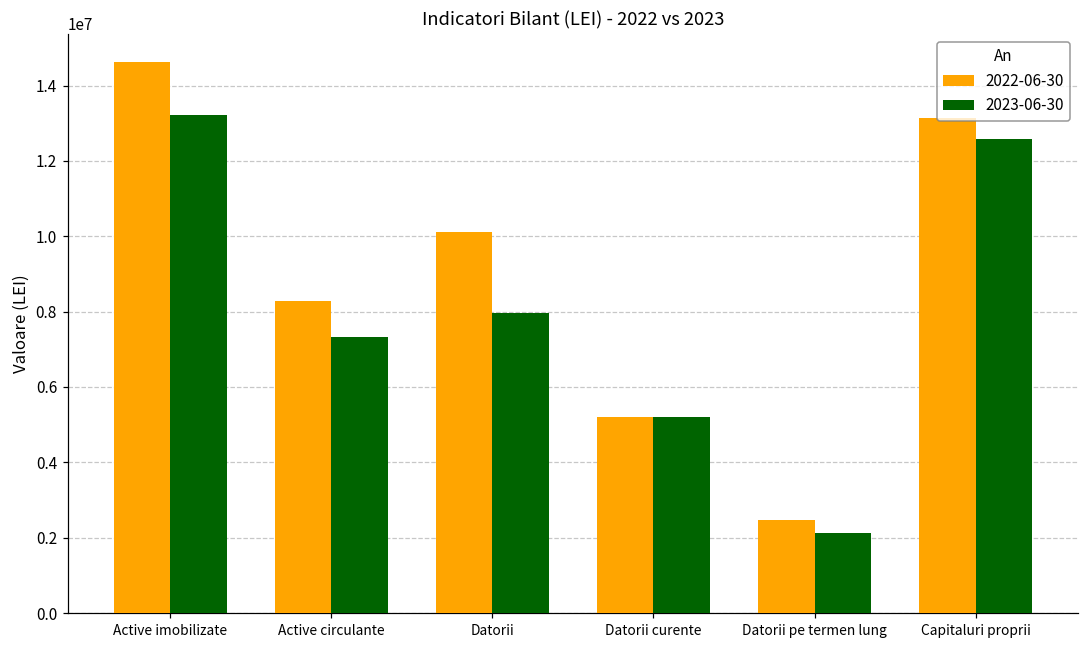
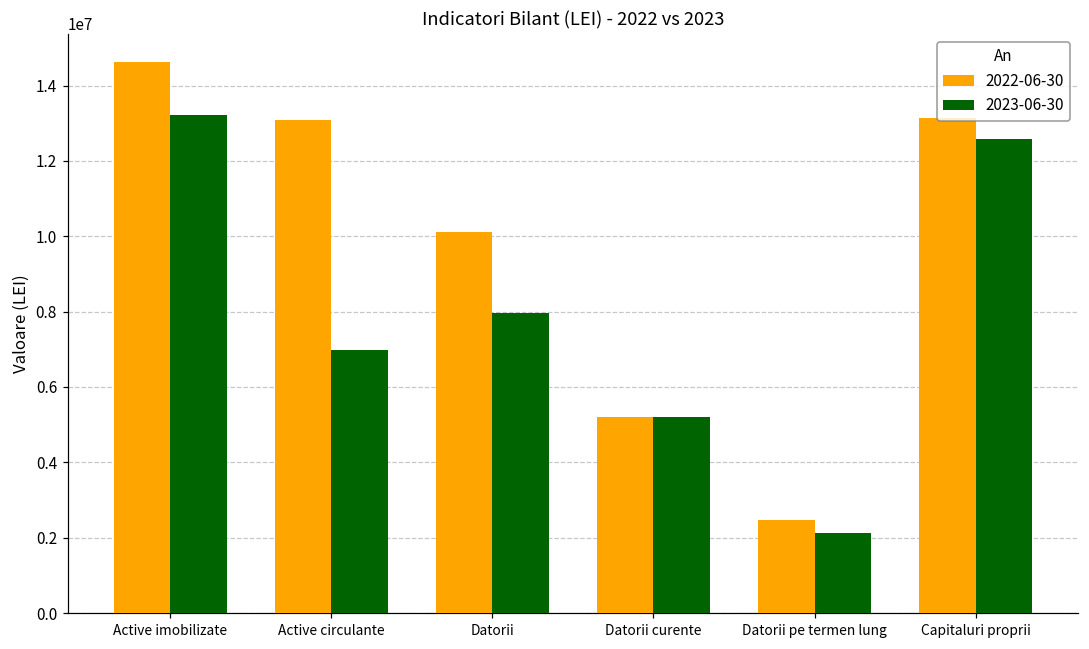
  {
    "2022-06-30": {
      "Active imobilizate": 14600000,
-     "Active circulante": 8300000,
+     "Active circulante": 13100000,
      "Datorii": 10100000,
      "Datorii curente": 5200000,
      "Datorii pe termen lung": 2500000,
      "Capitaluri proprii": 13100000
    },
    "2023-06-30": {
      "Active imobilizate": 13200000,
-     "Active circulante": 7300000,
+     "Active circulante": 7000000,
      "Datorii": 8000000,
      "Datorii curente": 5200000,
      "Datorii pe termen lung": 2100000,
      "Capitaluri proprii": 12600000
    }
  }
